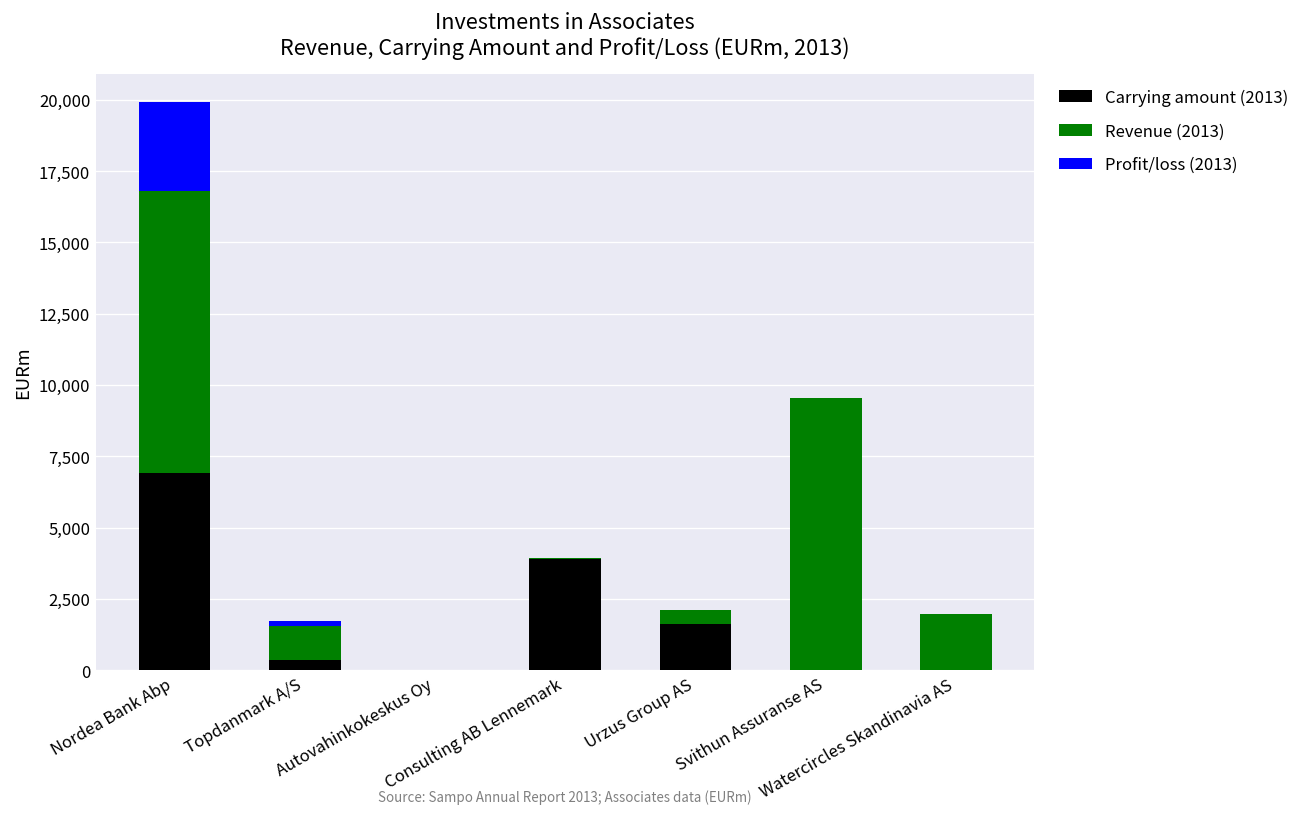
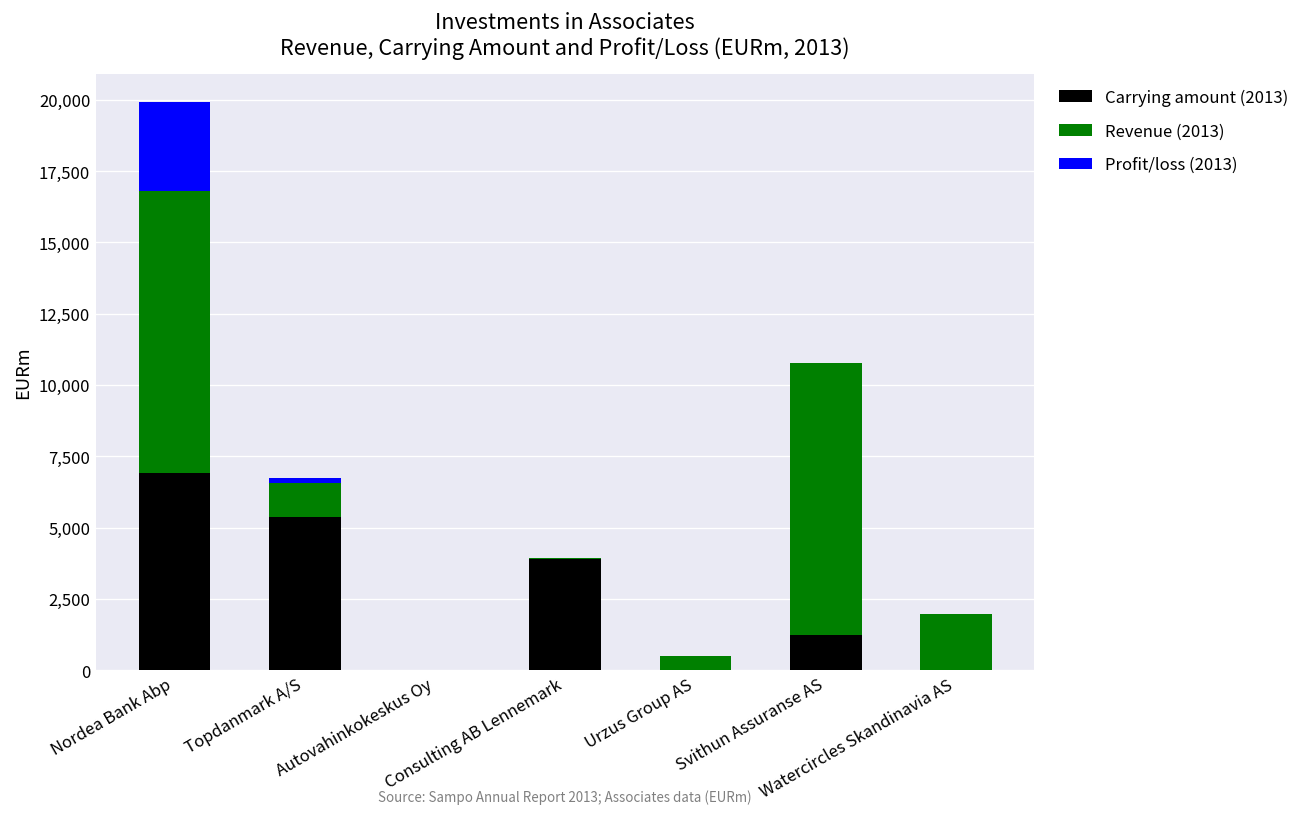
  {
    "Carrying amount (2013)": {
      "Nordea Bank Abp": "6,900",
-     "Topdanmark A/S": "400",
+     "Topdanmark A/S": "5,400",
      "Consulting AB Lennemark": "3,900",
-     "Urzus Group AS": "1,600",
-     "Svithun Assuranse AS": "0"
+     "Urzus Group AS": "0",
+     "Svithun Assuranse AS": "1,200"
    },
    "Revenue (2013)": {
      "Nordea Bank Abp": "9,900",
      "Topdanmark A/S": "1,200",
      "Urzus Group AS": "500",
      "Svithun Assuranse AS": "9,500",
      "Watercircles Skandinavia AS": "2,000"
    },
    "Profit/loss (2013)": {
      "Nordea Bank Abp": "3,100",
      "Topdanmark A/S": "200",
      "Urzus Group AS": "0",
      "Watercircles Skandinavia AS": "0"
    }
  }
